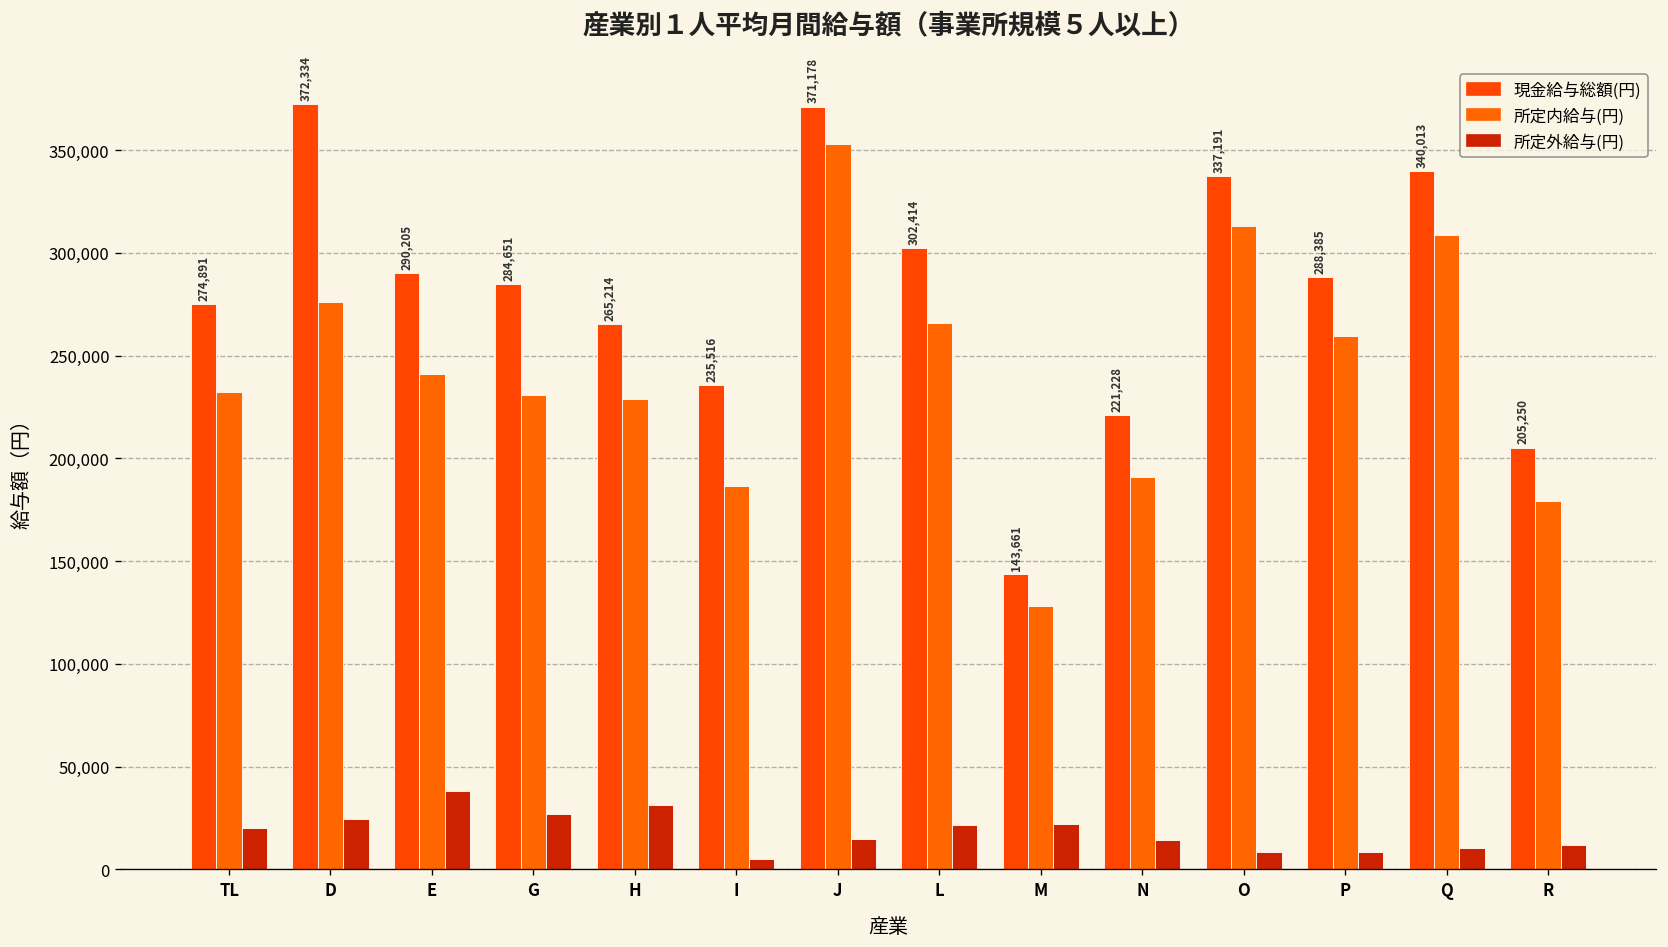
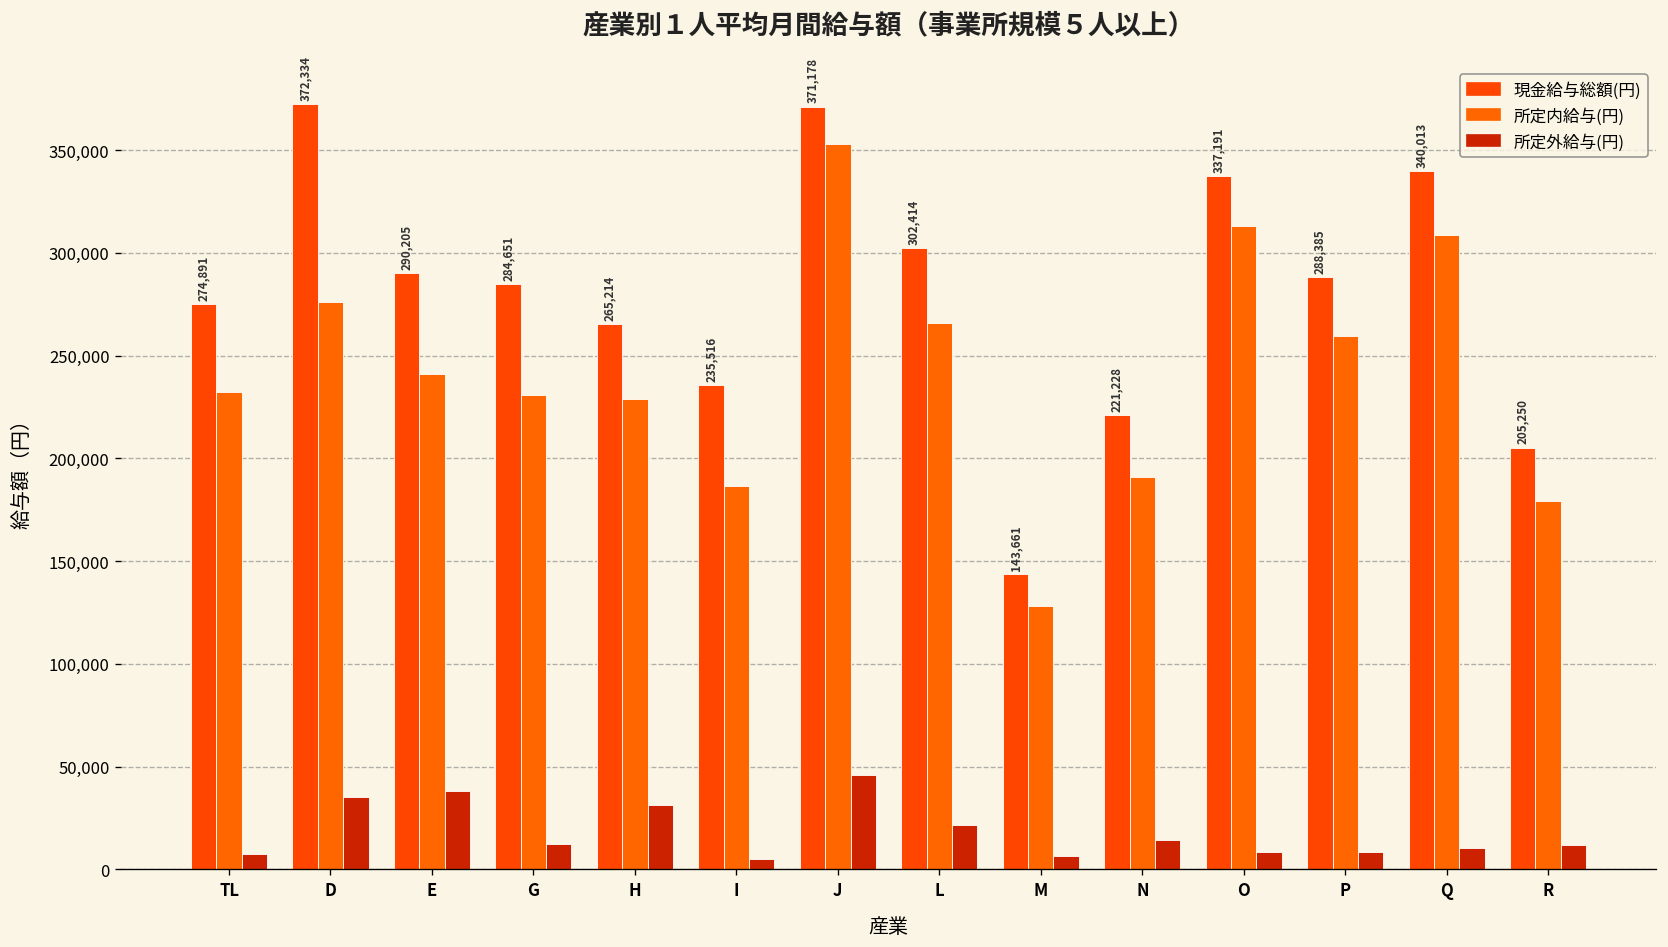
  {
    "所定外給与(円)": {
-     "TL": "20,000",
-     "D": "25,000",
+     "TL": "7,000",
+     "D": "35,000",
      "E": "38,000",
-     "G": "27,000",
+     "G": "13,000",
      "H": "31,000",
      "I": "5,000",
-     "J": "15,000",
+     "J": "46,000",
      "L": "22,000",
-     "M": "22,000",
+     "M": "7,000",
      "N": "15,000",
      "O": "8,000",
      "P": "9,000",
      "Q": "11,000",
      "R": "12,000"
    }
  }
